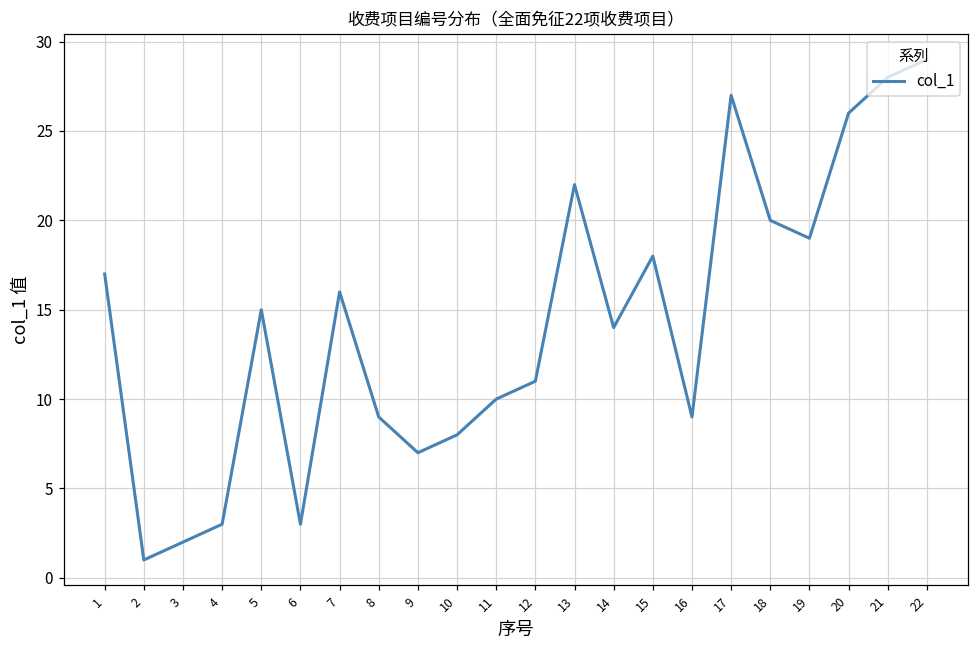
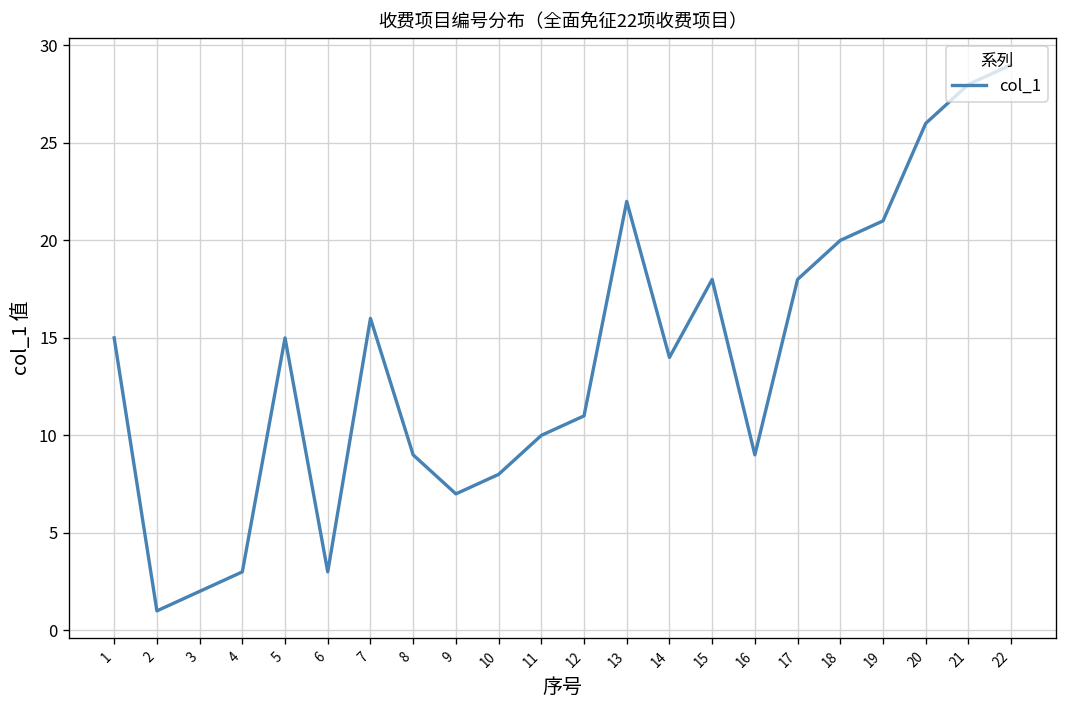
  {
-   "1": 17,
+   "1": 15,
    "2": 1,
    "3": 2,
    "4": 3,
    "5": 15,
    "6": 3,
    "7": 16,
    "8": 9,
    "9": 7,
    "10": 8,
    "11": 10,
    "12": 11,
    "13": 22,
    "14": 14,
    "15": 18,
    "16": 9,
-   "17": 27,
+   "17": 18,
    "18": 20,
-   "19": 19,
+   "19": 21,
    "20": 26
  }
